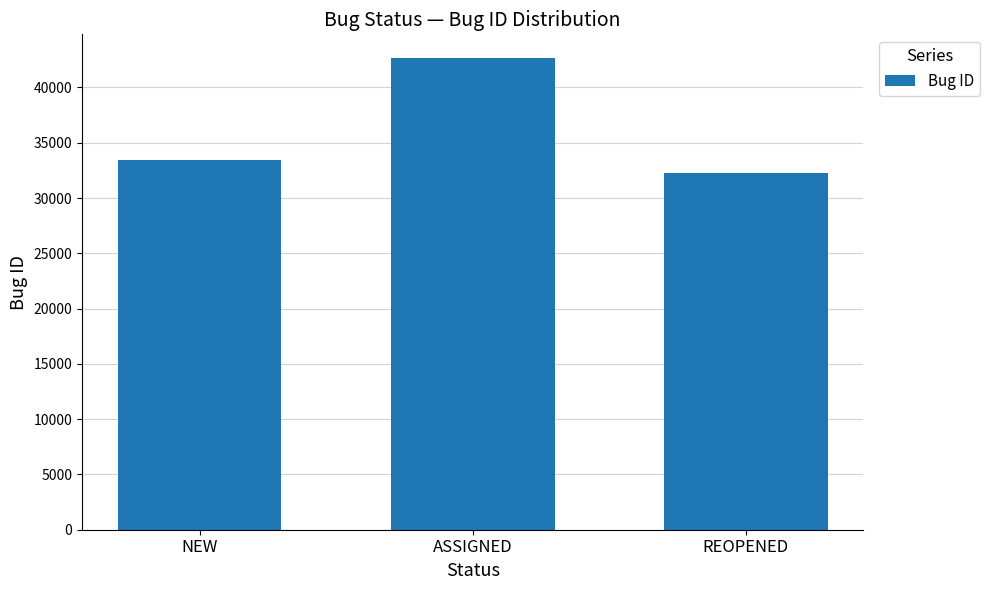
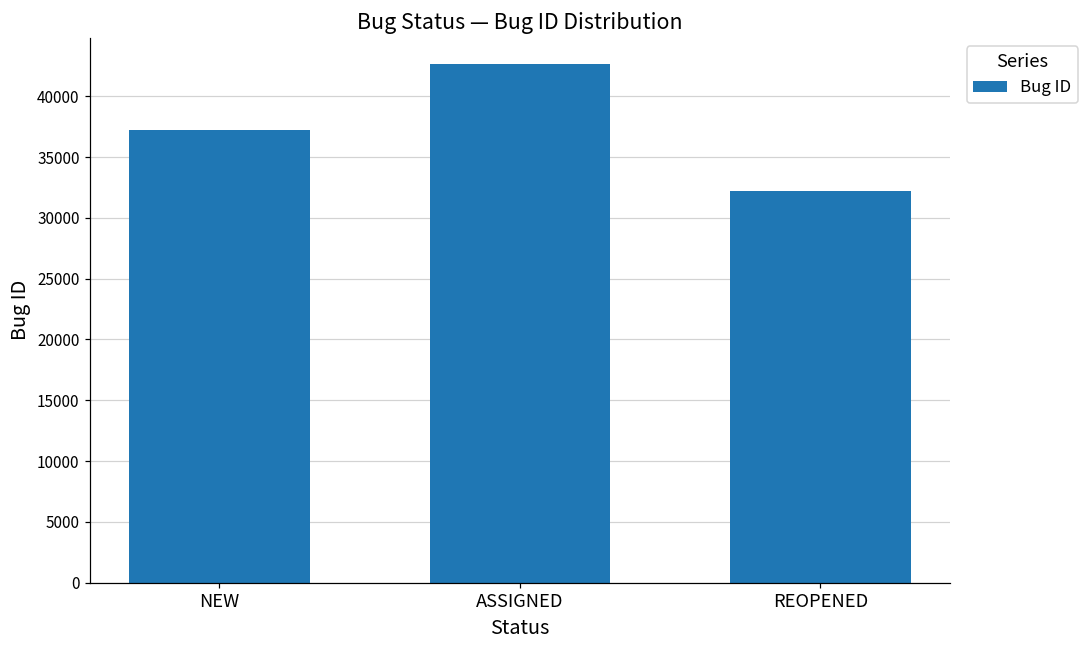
  {
-   "NEW": 33500,
+   "NEW": 37200,
    "ASSIGNED": 42700,
    "REOPENED": 32200
  }
